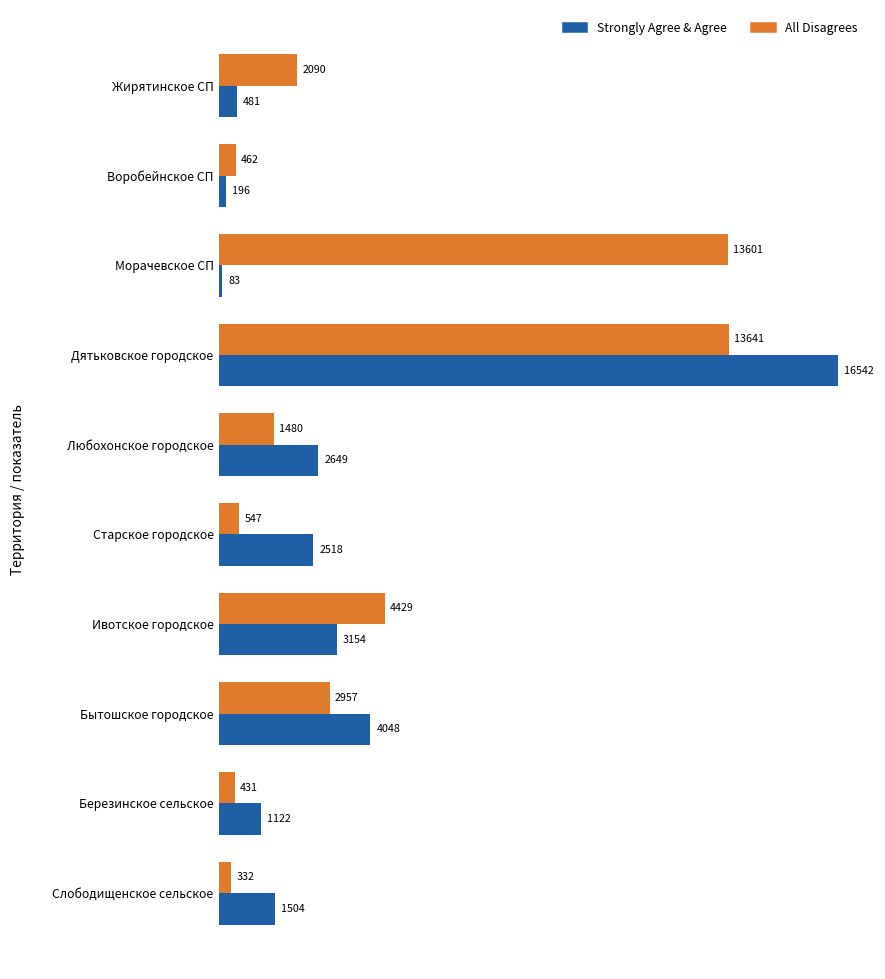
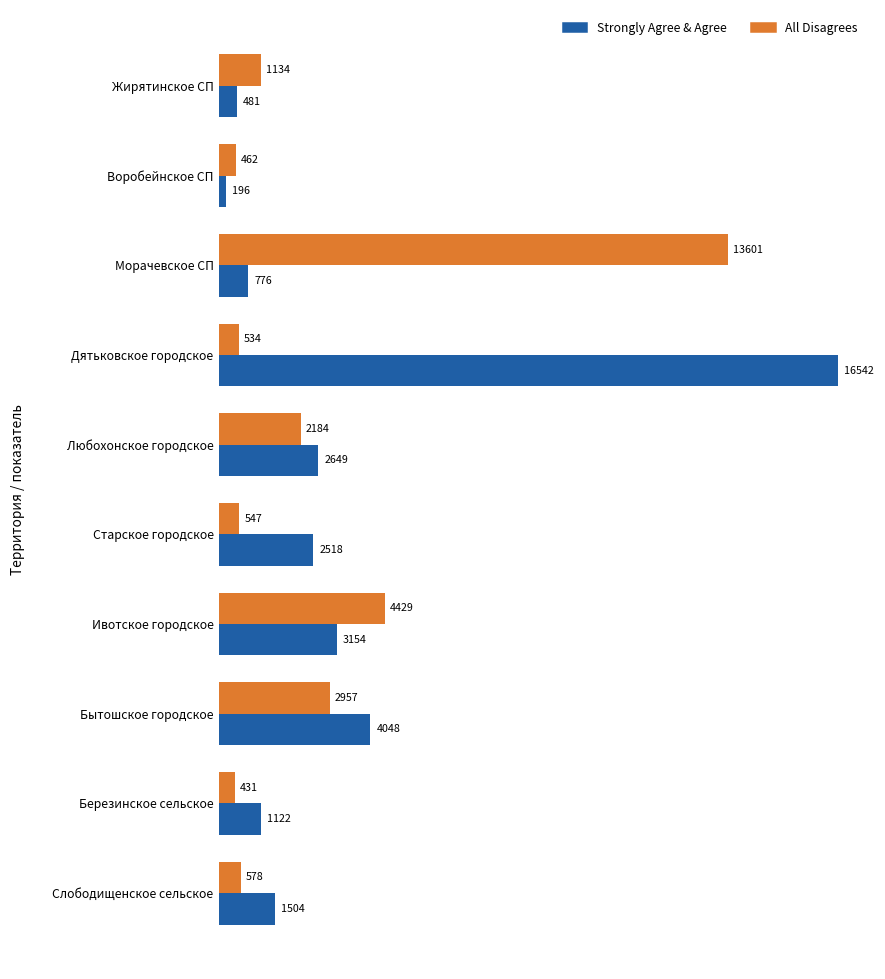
  {
    "Strongly Agree & Agree": {
      "Жирятинское СП": 481,
      "Воробейнское СП": 196,
-     "Морачевское СП": 83,
+     "Морачевское СП": 776,
      "Дятьковское городское": 16542,
      "Любохонское городское": 2649,
      "Старское городское": 2518,
      "Ивотское городское": 3154,
      "Бытошское городское": 4048,
      "Березинское сельское": 1122,
      "Слободищенское сельское": 1504
    },
    "All Disagrees": {
-     "Жирятинское СП": 2090,
+     "Жирятинское СП": 1134,
      "Воробейнское СП": 462,
      "Морачевское СП": 13601,
-     "Дятьковское городское": 13641,
-     "Любохонское городское": 1480,
+     "Дятьковское городское": 534,
+     "Любохонское городское": 2184,
      "Старское городское": 547,
      "Ивотское городское": 4429,
      "Бытошское городское": 2957,
      "Березинское сельское": 431,
-     "Слободищенское сельское": 332
+     "Слободищенское сельское": 578
    }
  }
